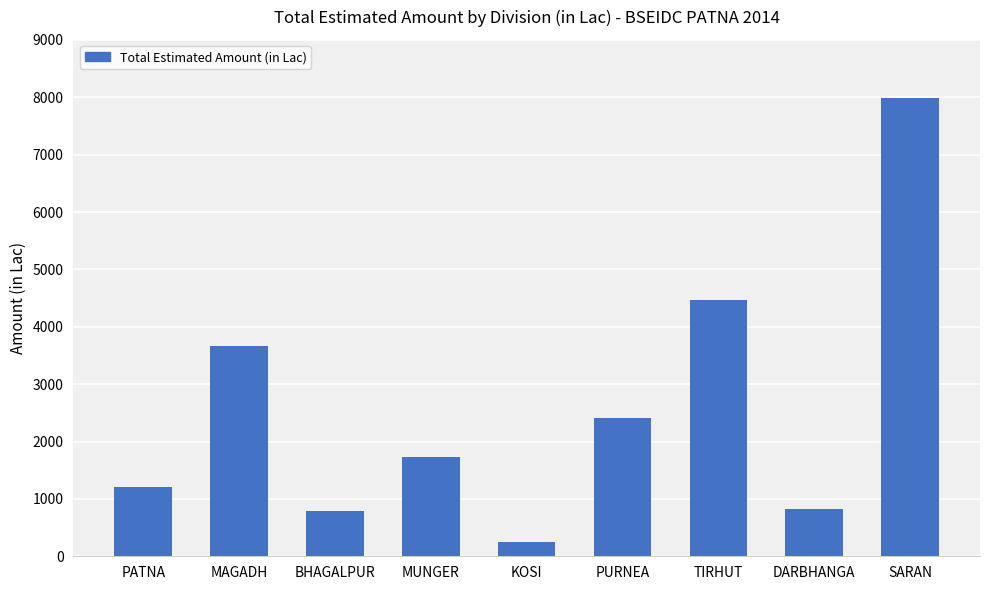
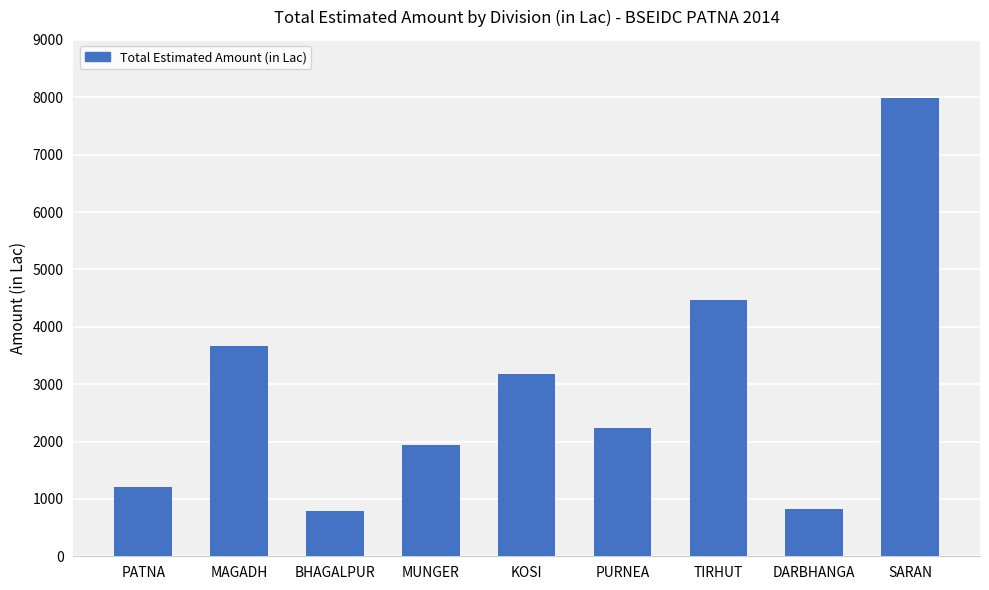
  {
    "PATNA": 1200,
    "MAGADH": 3700,
    "BHAGALPUR": 800,
-   "MUNGER": 1700,
-   "KOSI": 200,
-   "PURNEA": 2400,
+   "MUNGER": 1900,
+   "KOSI": 3200,
+   "PURNEA": 2200,
    "TIRHUT": 4500,
    "DARBHANGA": 800,
    "SARAN": 8000
  }
